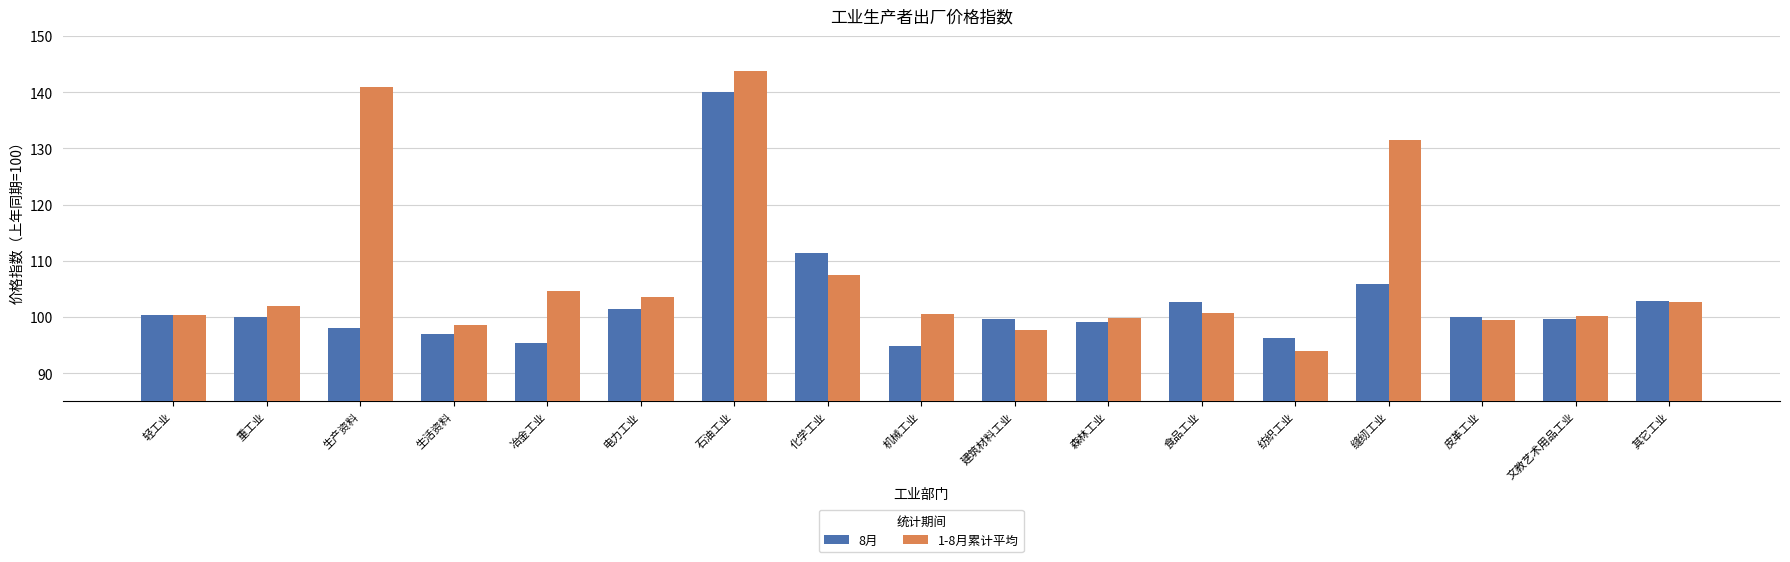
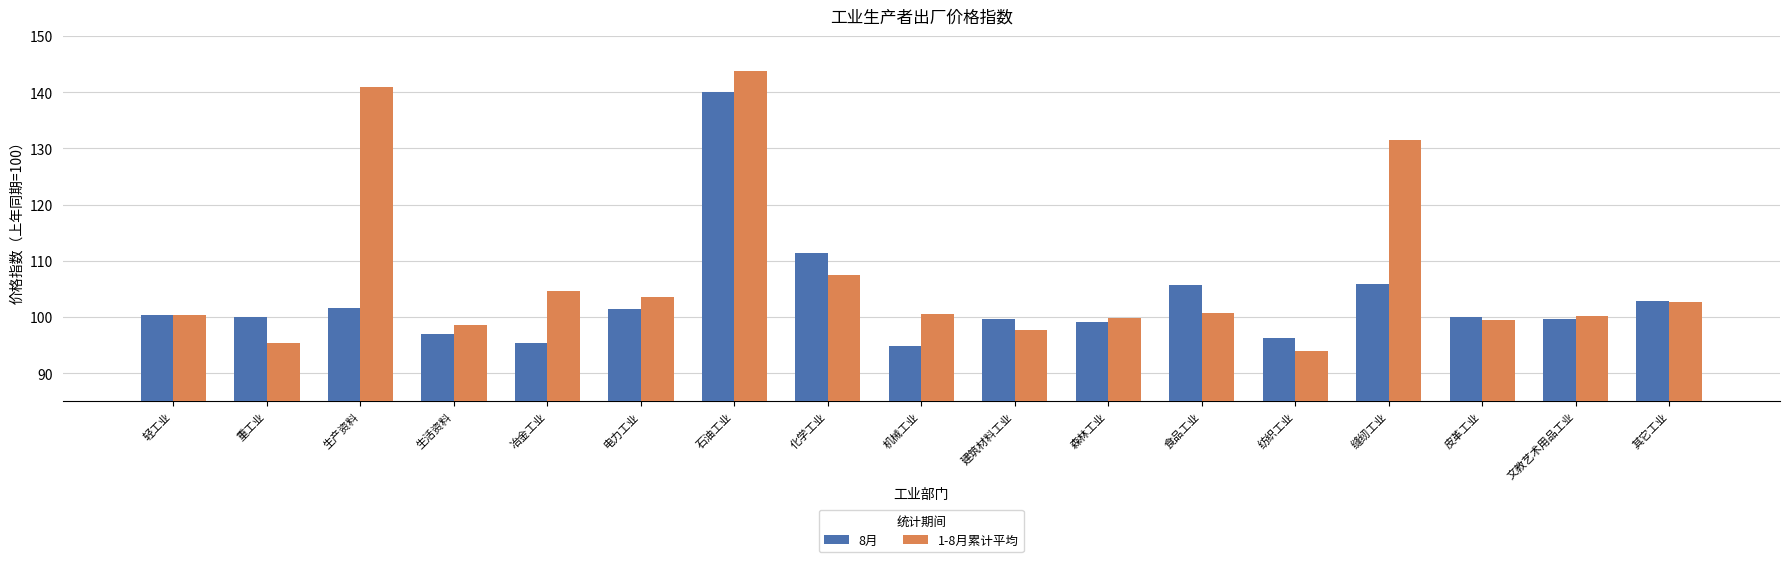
  {
    "8月": {
      "轻工业": 100,
      "重工业": 100,
-     "生产资料": 98,
+     "生产资料": 102,
      "生活资料": 97,
      "冶金工业": 95,
      "电力工业": 101,
      "石油工业": 140,
      "化学工业": 111,
      "机械工业": 95,
      "建筑材料工业": 100,
      "森林工业": 99,
-     "食品工业": 103,
+     "食品工业": 106,
      "纺织工业": 96,
      "缝纫工业": 106,
      "皮革工业": 100,
      "文教艺术用品工业": 100,
      "其它工业": 103
    },
    "1-8月累计平均": {
      "轻工业": 100,
-     "重工业": 102,
+     "重工业": 95,
      "生产资料": 141,
      "生活资料": 99,
      "冶金工业": 105,
      "电力工业": 104,
      "石油工业": 144,
      "化学工业": 107,
      "机械工业": 101,
      "建筑材料工业": 98,
      "森林工业": 100,
      "食品工业": 101,
      "纺织工业": 94,
      "缝纫工业": 132,
      "皮革工业": 99,
      "文教艺术用品工业": 100,
      "其它工业": 103
    }
  }
